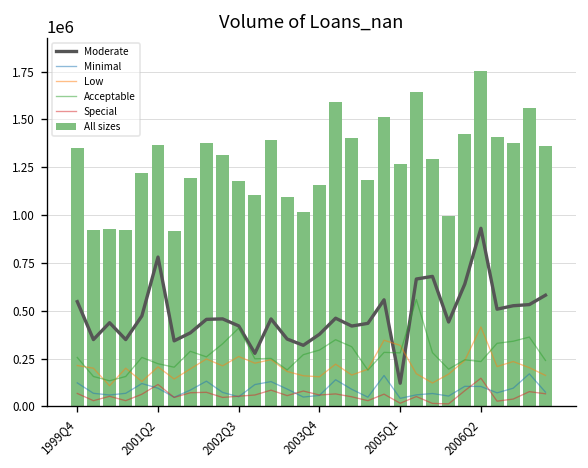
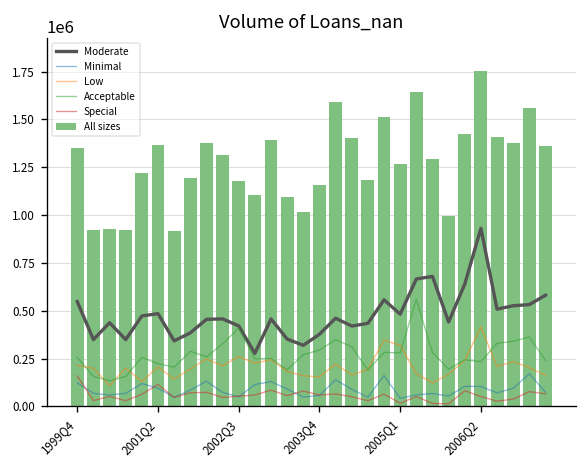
  {
    "Moderate": {
      "1999Q4": 550000,
-     "2001Q2": 780000,
+     "2001Q2": 490000,
      "2003Q4": 380000,
-     "2005Q1": 120000,
+     "2005Q1": 480000,
      "2006Q2": 930000
    },
    "Minimal": {
      "1999Q4": 120000,
      "2001Q2": 100000,
      "2005Q1": 40000,
      "2006Q2": 100000
    },
    "Low": {
      "1999Q4": 210000,
      "2001Q2": 210000,
      "2002Q3": 260000,
      "2003Q4": 160000,
      "2005Q1": 320000,
      "2006Q2": 420000
    },
    "Special": {
-     "1999Q4": 70000,
+     "1999Q4": 160000,
      "2001Q2": 110000,
      "2005Q1": 20000,
-     "2006Q2": 150000
+     "2006Q2": 50000
    }
  }
